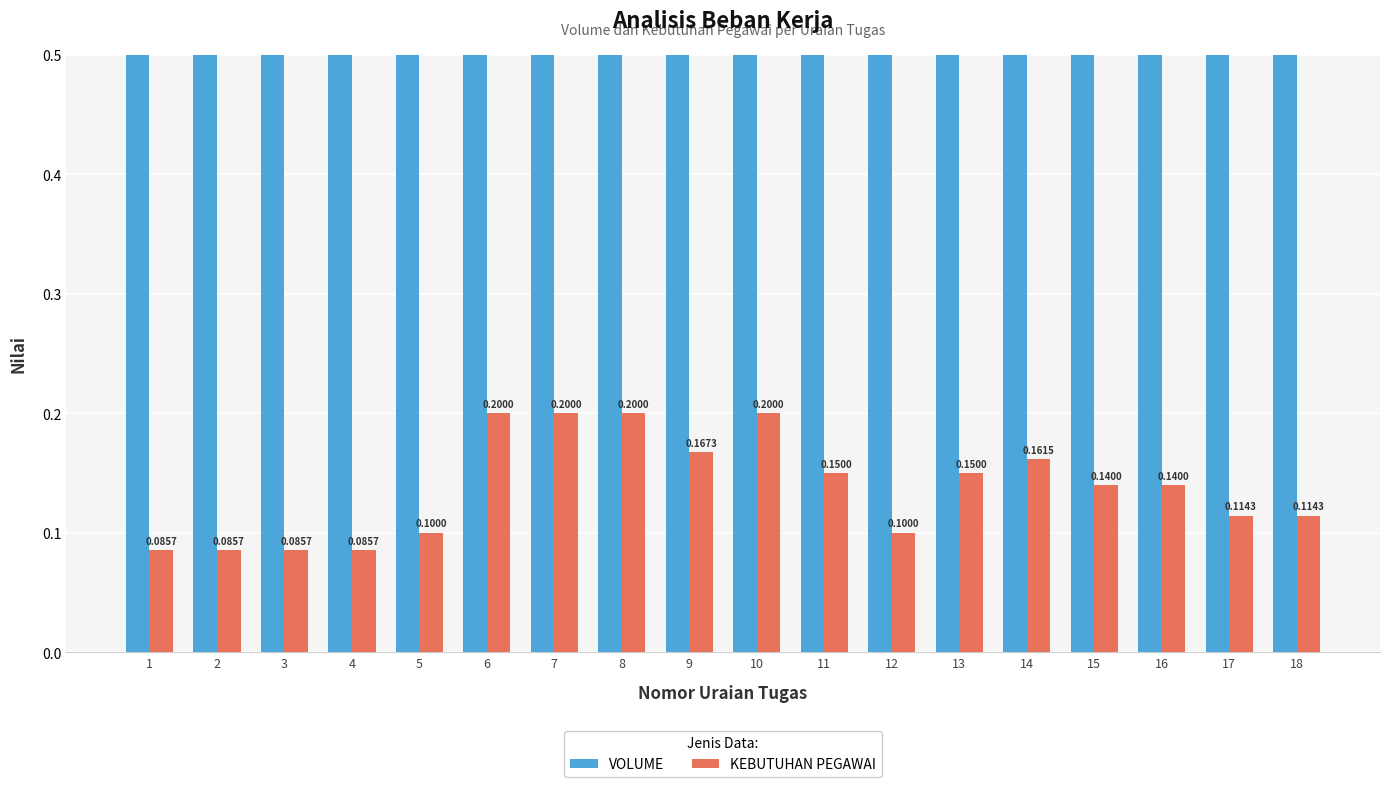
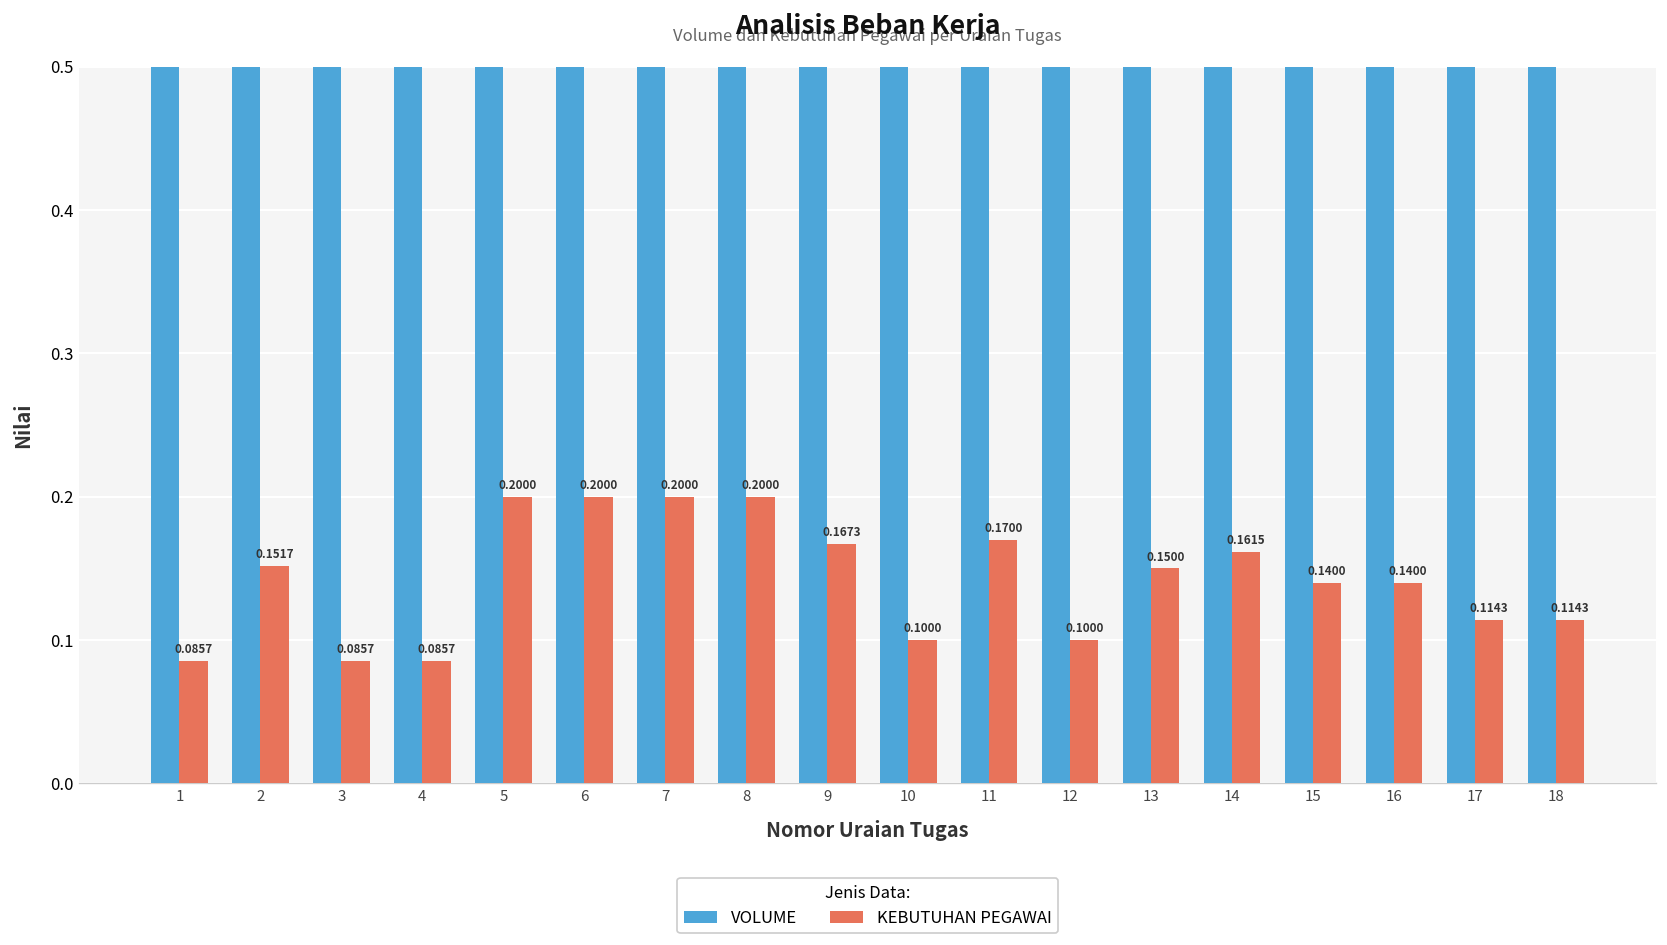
  {
    "KEBUTUHAN PEGAWAI": {
      "1": 0.0857,
-     "2": 0.0857,
+     "2": 0.1517,
      "3": 0.0857,
      "4": 0.0857,
-     "5": 0.1000,
+     "5": 0.2000,
      "6": 0.2000,
      "7": 0.2000,
      "8": 0.2000,
      "9": 0.1673,
-     "10": 0.2000,
-     "11": 0.1500,
+     "10": 0.1000,
+     "11": 0.1700,
      "12": 0.1000,
      "13": 0.1500,
      "14": 0.1615,
      "15": 0.1400,
      "16": 0.1400,
      "17": 0.1143,
      "18": 0.1143
    }
  }
